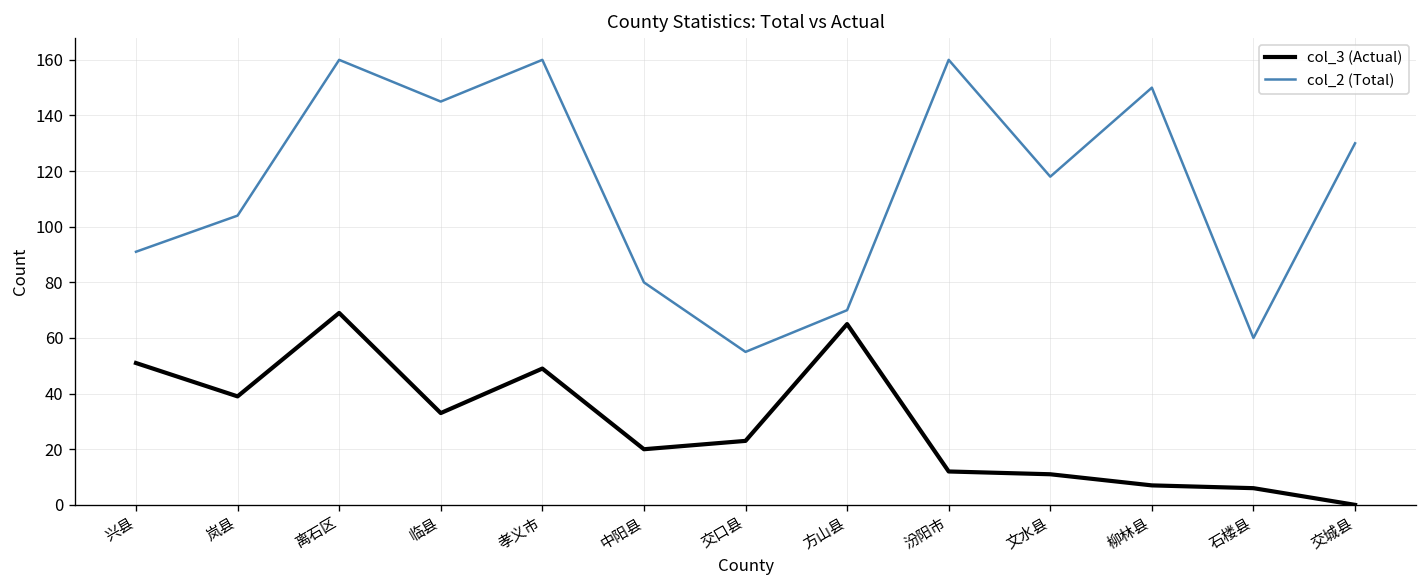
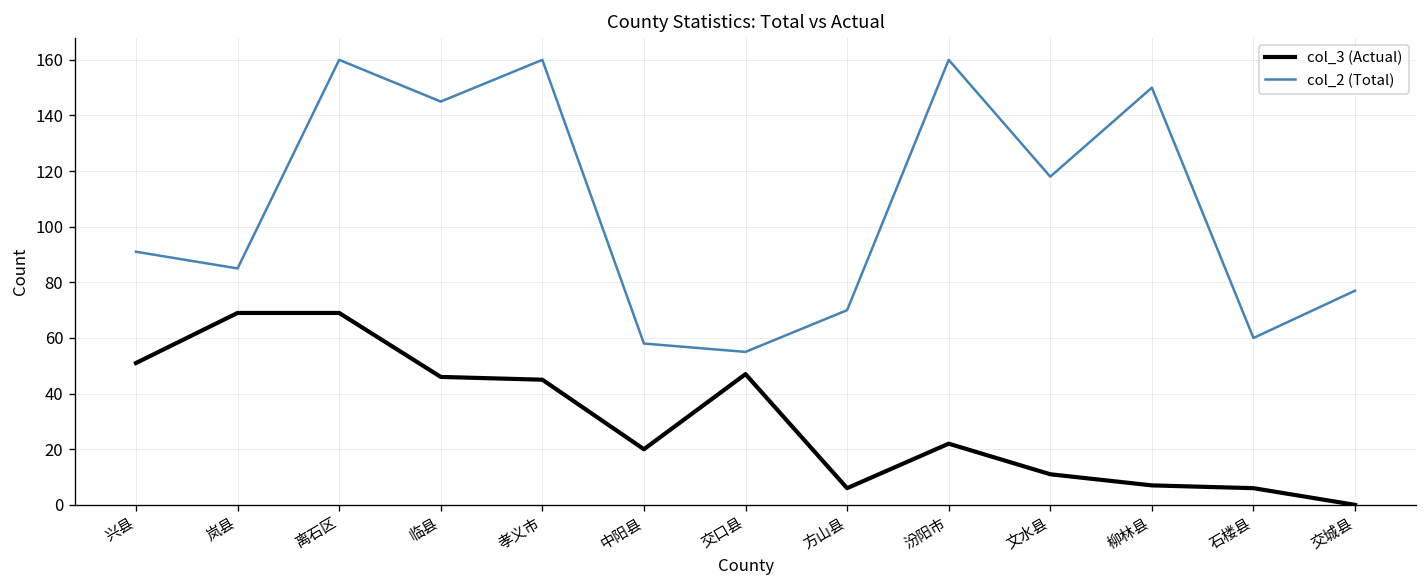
  {
    "col_3 (Actual)": {
      "兴县": 51,
-     "岚县": 39,
+     "岚县": 69,
      "离石区": 69,
-     "临县": 33,
-     "孝义市": 49,
+     "临县": 46,
+     "孝义市": 45,
      "中阳县": 20,
-     "交口县": 23,
-     "方山县": 65,
-     "汾阳市": 12,
+     "交口县": 47,
+     "方山县": 6,
+     "汾阳市": 22,
      "文水县": 11,
      "柳林县": 7,
      "石楼县": 6,
      "交城县": 0
    },
    "col_2 (Total)": {
      "兴县": 91,
-     "岚县": 104,
+     "岚县": 85,
      "离石区": 160,
      "临县": 145,
      "孝义市": 160,
-     "中阳县": 80,
+     "中阳县": 58,
      "交口县": 55,
      "方山县": 70,
      "汾阳市": 160,
      "文水县": 118,
      "柳林县": 150,
      "石楼县": 60,
-     "交城县": 130
+     "交城县": 77
    }
  }
